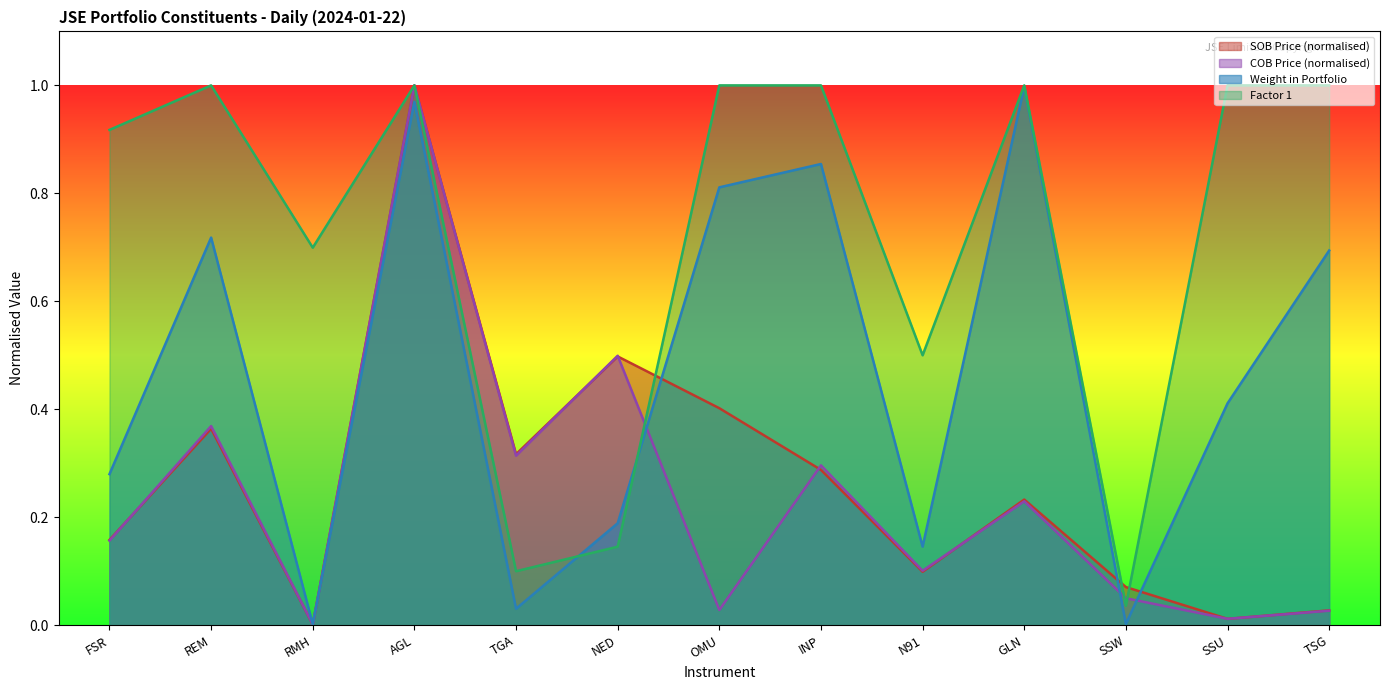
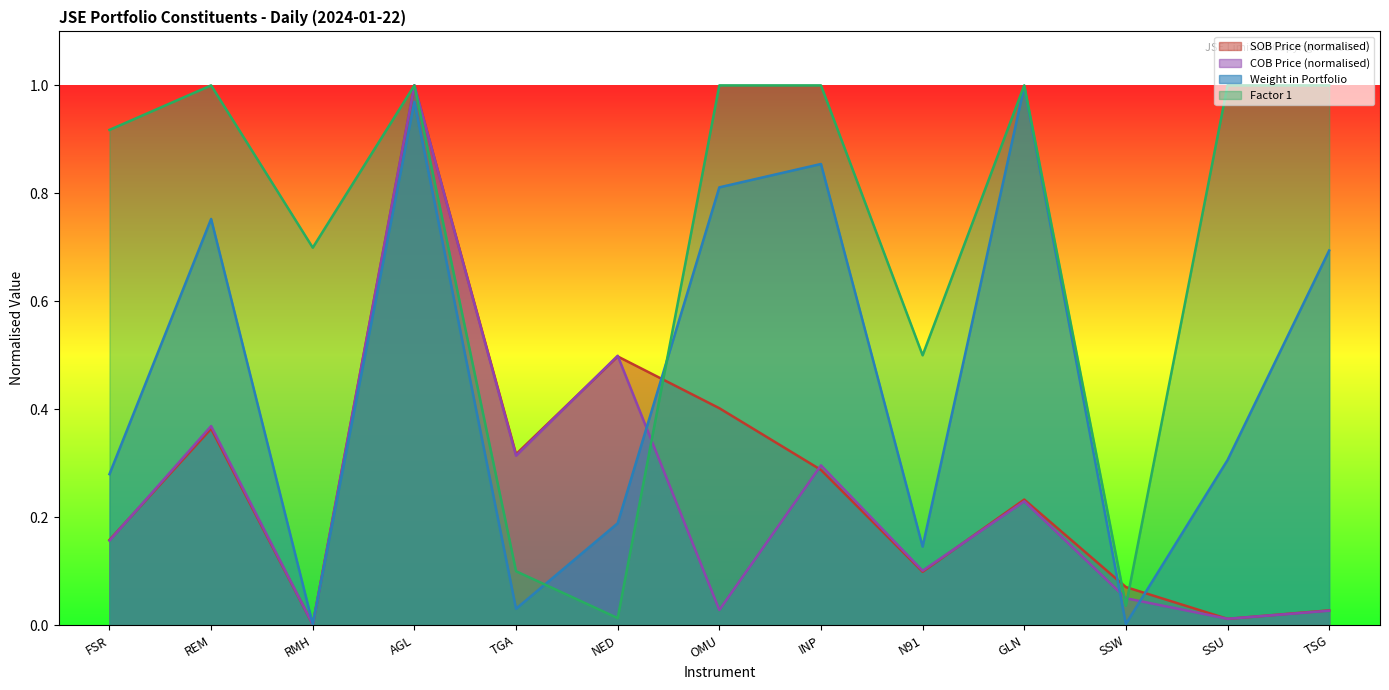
  {
    "SOB Price (normalised)": {
      "REM": 0.36,
      "OMU": 0.40,
      "INP": 0.29,
      "SSW": 0.07
    },
    "COB Price (normalised)": {
      "REM": 0.37,
      "OMU": 0.03,
      "INP": 0.30,
      "SSW": 0.05
    },
    "Weight in Portfolio": {
      "FSR": 0.28,
-     "REM": 0.72,
+     "REM": 0.75,
      "AGL": 0.97,
      "TGA": 0.03,
      "NED": 0.19,
      "OMU": 0.81,
      "INP": 0.85,
      "N91": 0.15,
      "SSW": 0.00,
-     "SSU": 0.41,
+     "SSU": 0.31,
      "TSG": 0.69
    },
    "Factor 1": {
      "FSR": 0.92,
      "REM": 1.00,
      "RMH": 0.70,
      "TGA": 0.10,
-     "NED": 0.15,
+     "NED": 0.01,
      "OMU": 1.00,
      "INP": 1.00,
      "N91": 0.50,
      "SSW": 0.04
    }
  }
